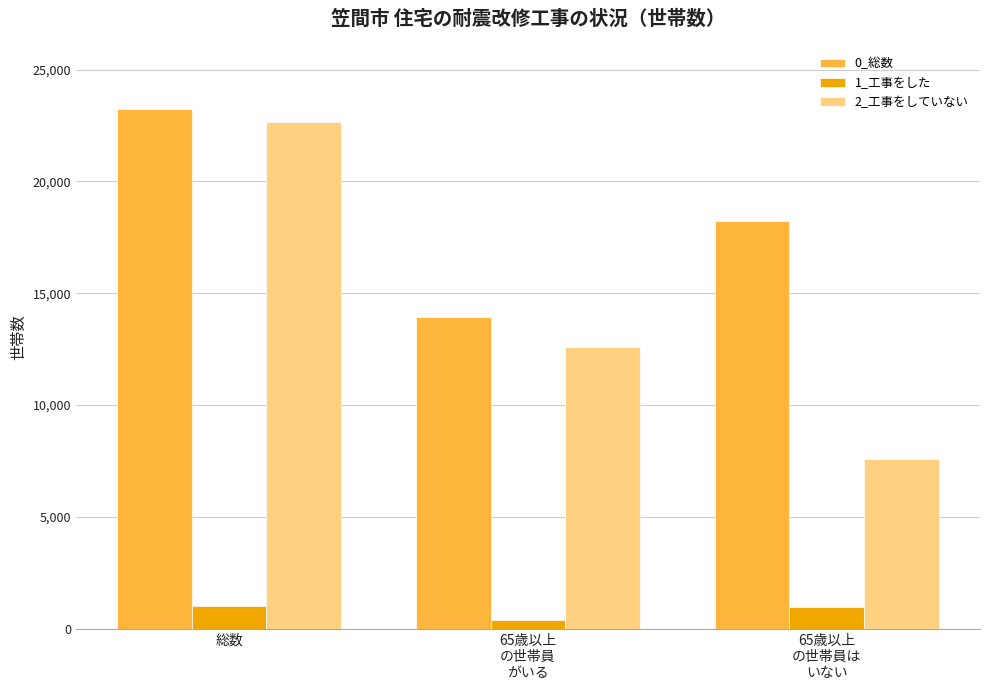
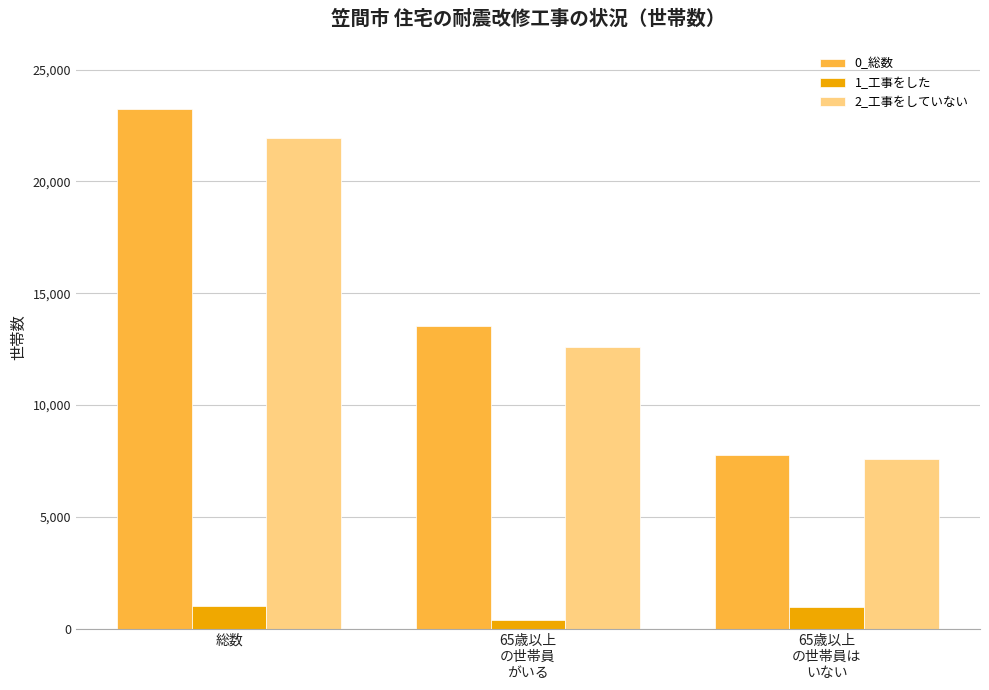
  {
    "0_総数": {
      "総数": "23,300",
-     "65歳以上 の世帯員 がいる": "14,000",
-     "65歳以上 の世帯員は いない": "18,300"
+     "65歳以上 の世帯員 がいる": "13,500",
+     "65歳以上 の世帯員は いない": "7,800"
    },
    "1_工事をした": {
      "総数": "1,000",
      "65歳以上 の世帯員 がいる": "400",
      "65歳以上 の世帯員は いない": "1,000"
    },
    "2_工事をしていない": {
-     "総数": "22,700",
+     "総数": "21,900",
      "65歳以上 の世帯員 がいる": "12,600",
      "65歳以上 の世帯員は いない": "7,600"
    }
  }
